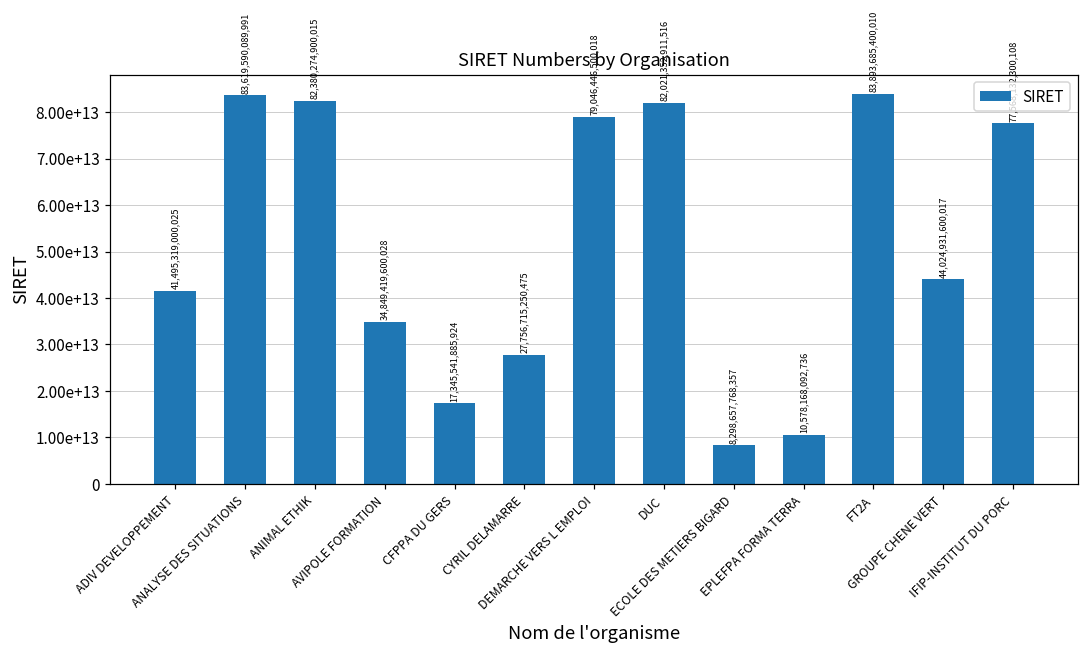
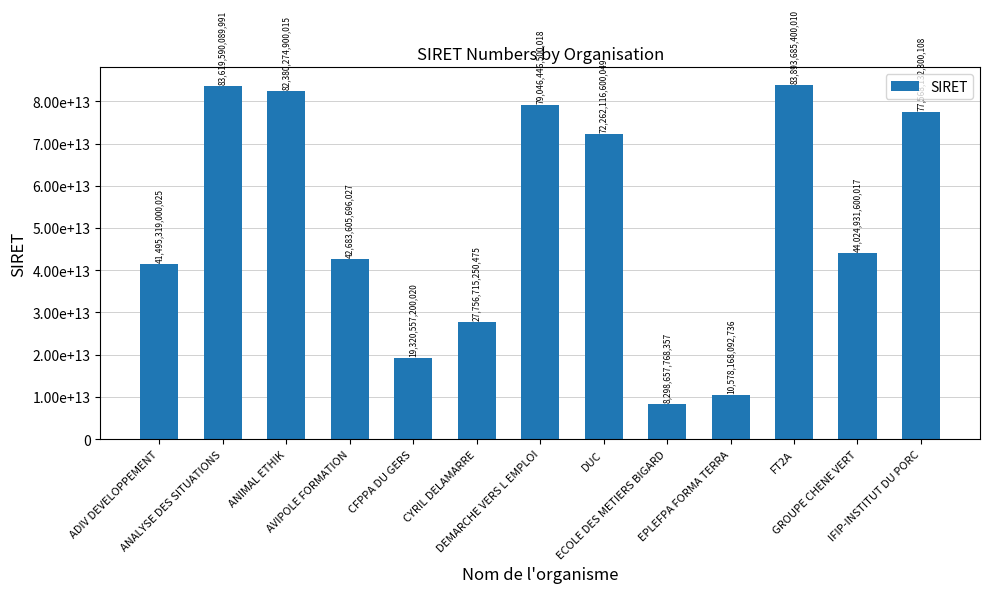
  {
    "ADIV DEVELOPPEMENT": "41,495,319,000,025",
    "ANALYSE DES SITUATIONS": "83,619,590,089,991",
    "ANIMAL ETHIK": "82,380,274,900,015",
-   "AVIPOLE FORMATION": "34,849,419,600,028",
-   "CFPPA DU GERS": "17,345,541,885,924",
+   "AVIPOLE FORMATION": "42,683,605,696,027",
+   "CFPPA DU GERS": "19,320,557,200,020",
    "CYRIL DELAMARRE": "27,756,715,250,475",
    "DEMARCHE VERS L EMPLOI": "79,046,446,500,018",
-   "DUC": "82,021,352,911,516",
+   "DUC": "72,262,116,600,049",
    "ECOLE DES METIERS BIGARD": "8,298,657,768,357",
    "EPLEFPA FORMA TERRA": "10,578,168,092,736",
    "FT2A": "83,893,685,400,010",
    "GROUPE CHENE VERT": "44,024,931,600,017"
  }
